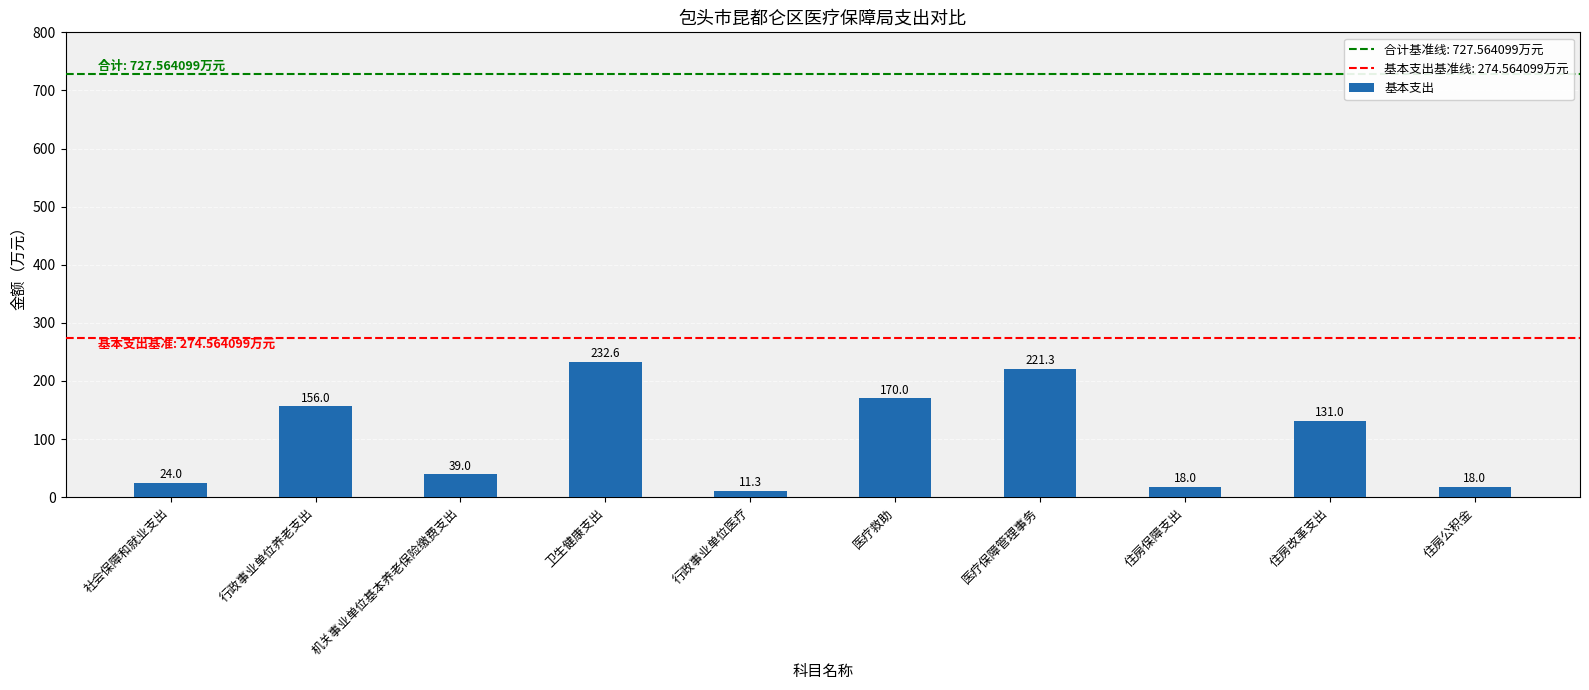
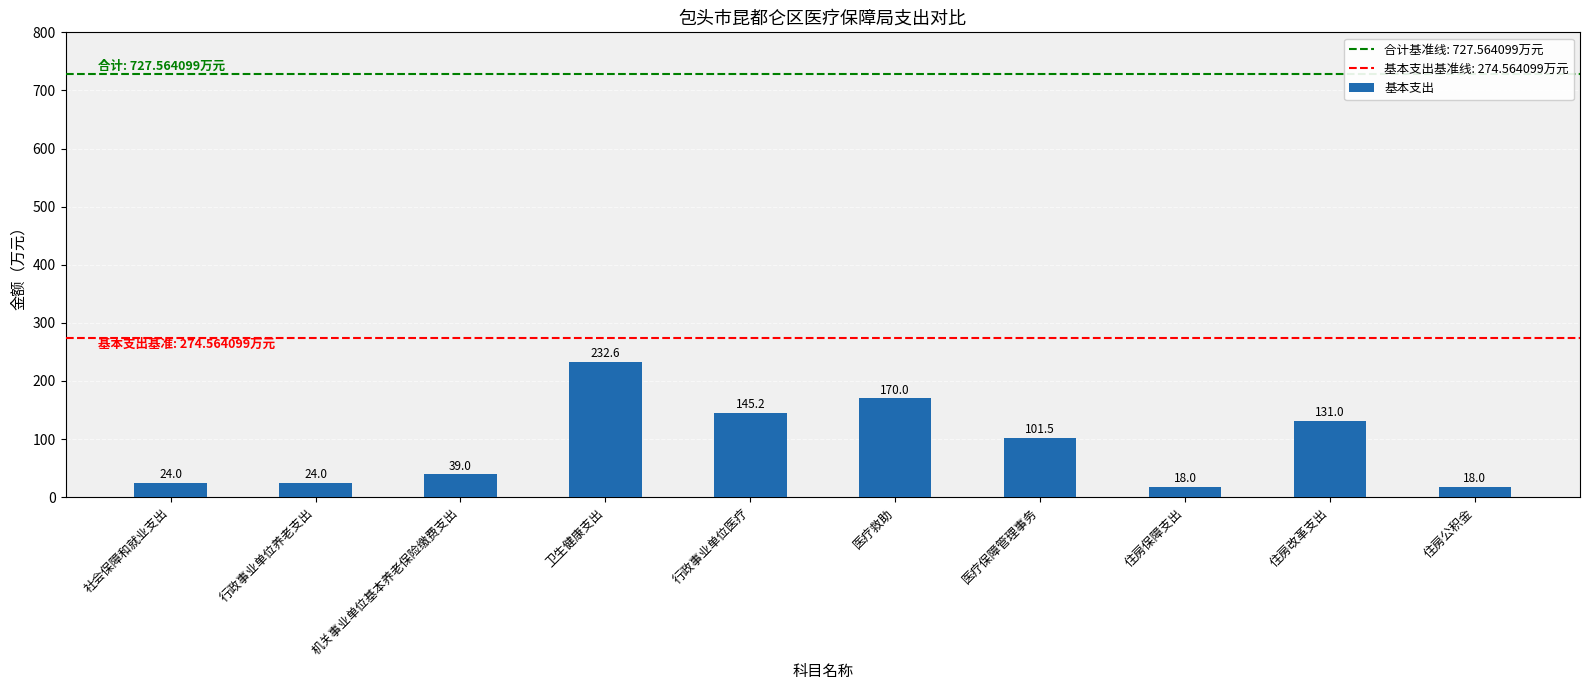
  {
    "社会保障和就业支出": 24.0,
-   "行政事业单位养老支出": 156.0,
+   "行政事业单位养老支出": 24.0,
    "机关事业单位基本养老保险缴费支出": 39.0,
    "卫生健康支出": 232.6,
-   "行政事业单位医疗": 11.3,
+   "行政事业单位医疗": 145.2,
    "医疗救助": 170.0,
-   "医疗保障管理事务": 221.3,
+   "医疗保障管理事务": 101.5,
    "住房保障支出": 18.0,
    "住房改革支出": 131.0,
    "住房公积金": 18.0
  }
